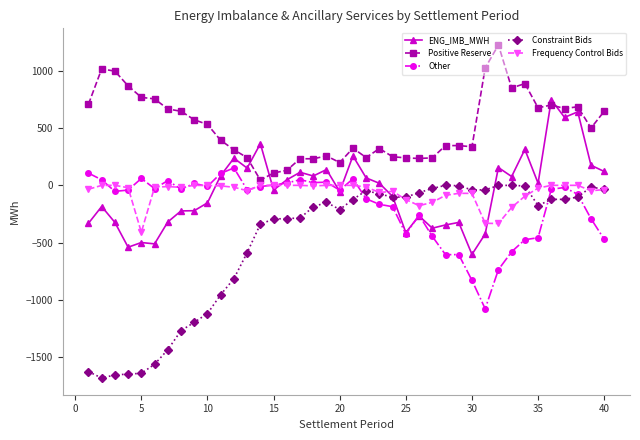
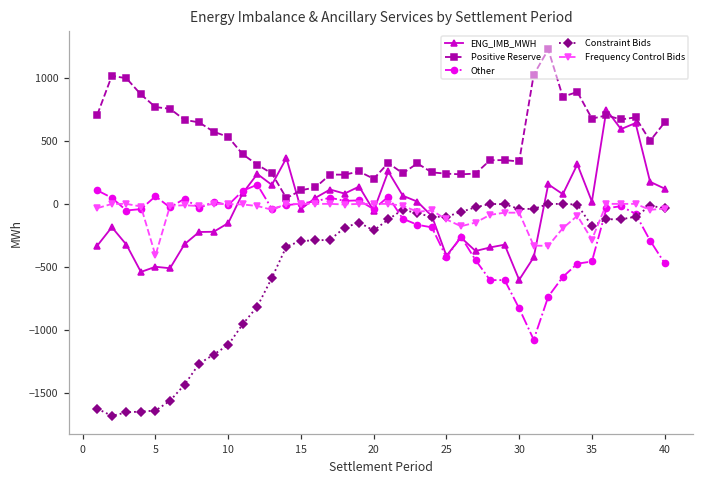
  {
    "Frequency Control Bids": {
      "5": -410,
      "20": 0,
      "30": -70,
-     "35": -20
+     "35": -280
    }
  }
